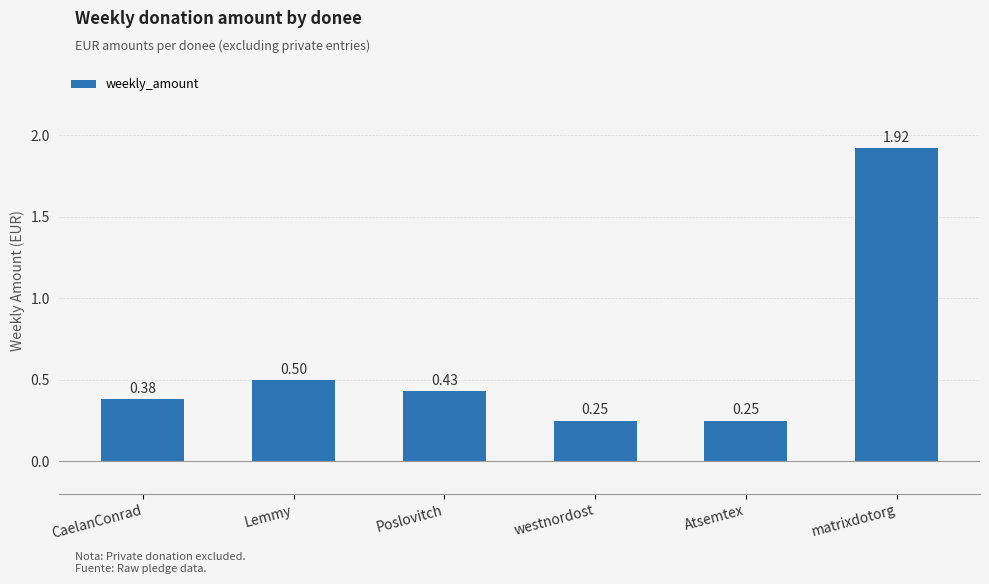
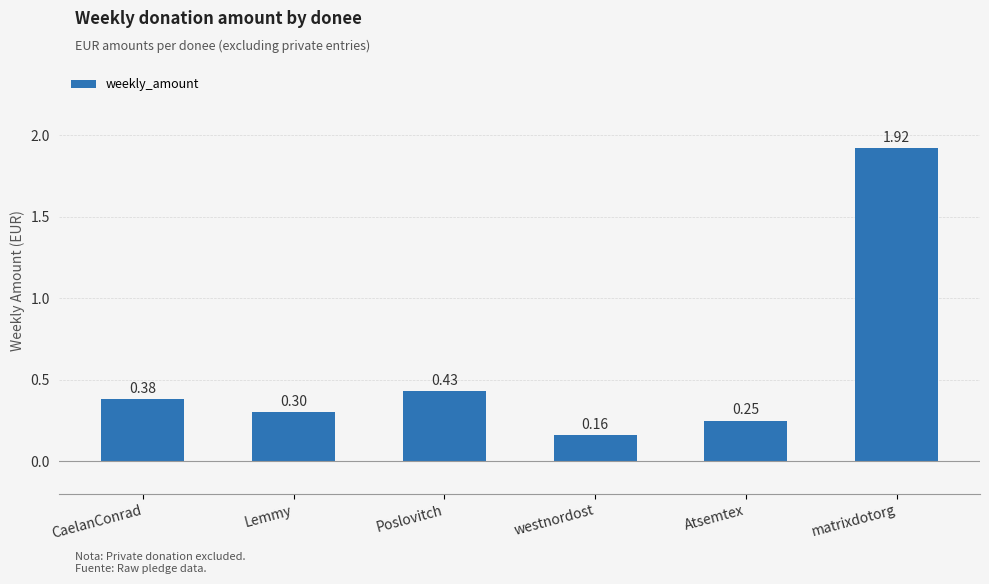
  {
    "CaelanConrad": 0.38,
-   "Lemmy": 0.50,
+   "Lemmy": 0.30,
    "Poslovitch": 0.43,
-   "westnordost": 0.25,
+   "westnordost": 0.16,
    "Atsemtex": 0.25,
    "matrixdotorg": 1.92
  }
